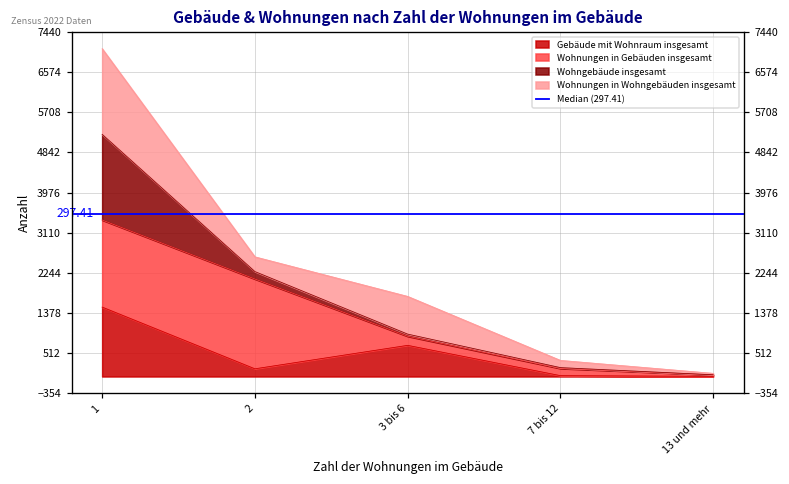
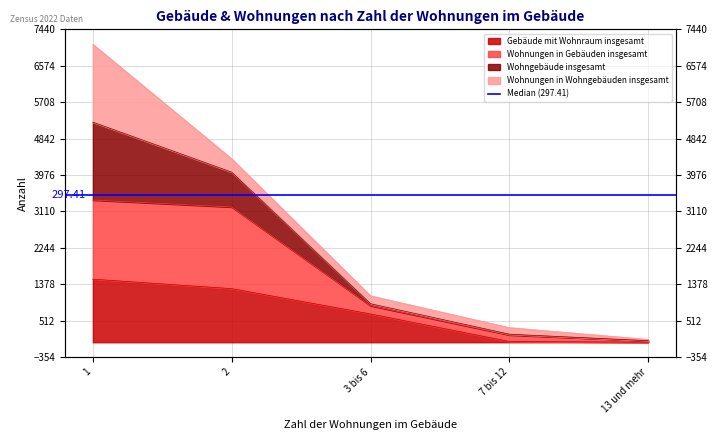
  {
    "Gebäude mit Wohnraum insgesamt": {
      "1": 1500,
-     "2": 200,
+     "2": 1300,
      "3 bis 6": 700,
      "7 bis 12": 0
    },
    "Wohnungen in Gebäuden insgesamt": {
      "2": 1900
    },
    "Wohngebäude insgesamt": {
      "1": 1900,
-     "2": 200
+     "2": 800
    },
    "Wohnungen in Wohngebäuden insgesamt": {
      "1": 1900,
      "2": 300,
-     "3 bis 6": 800,
+     "3 bis 6": 200,
      "7 bis 12": 200
    }
  }
